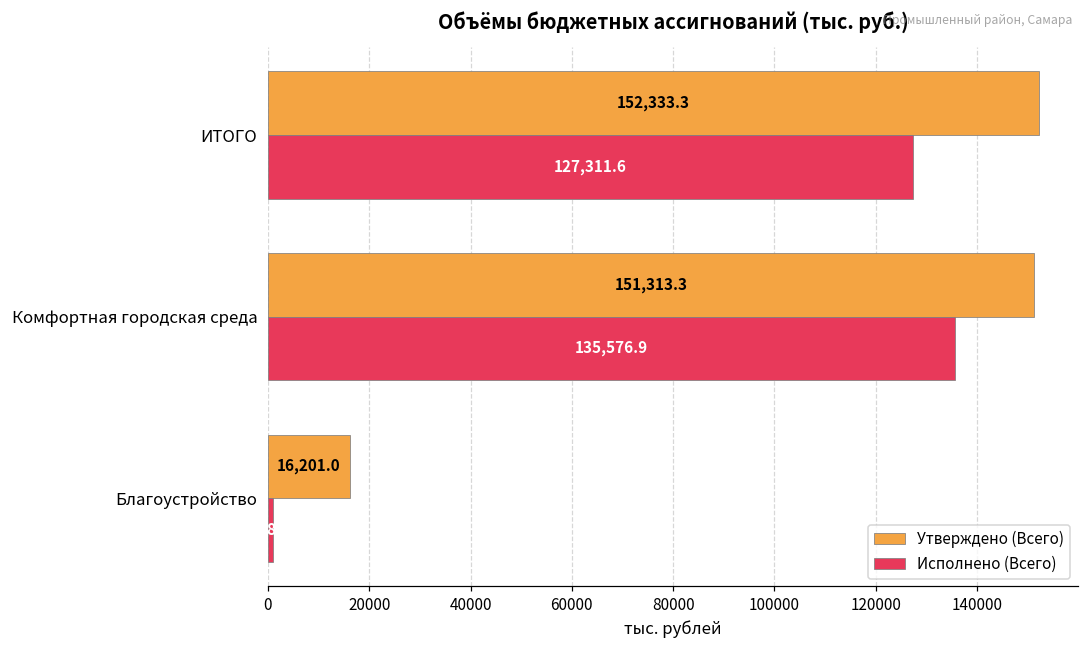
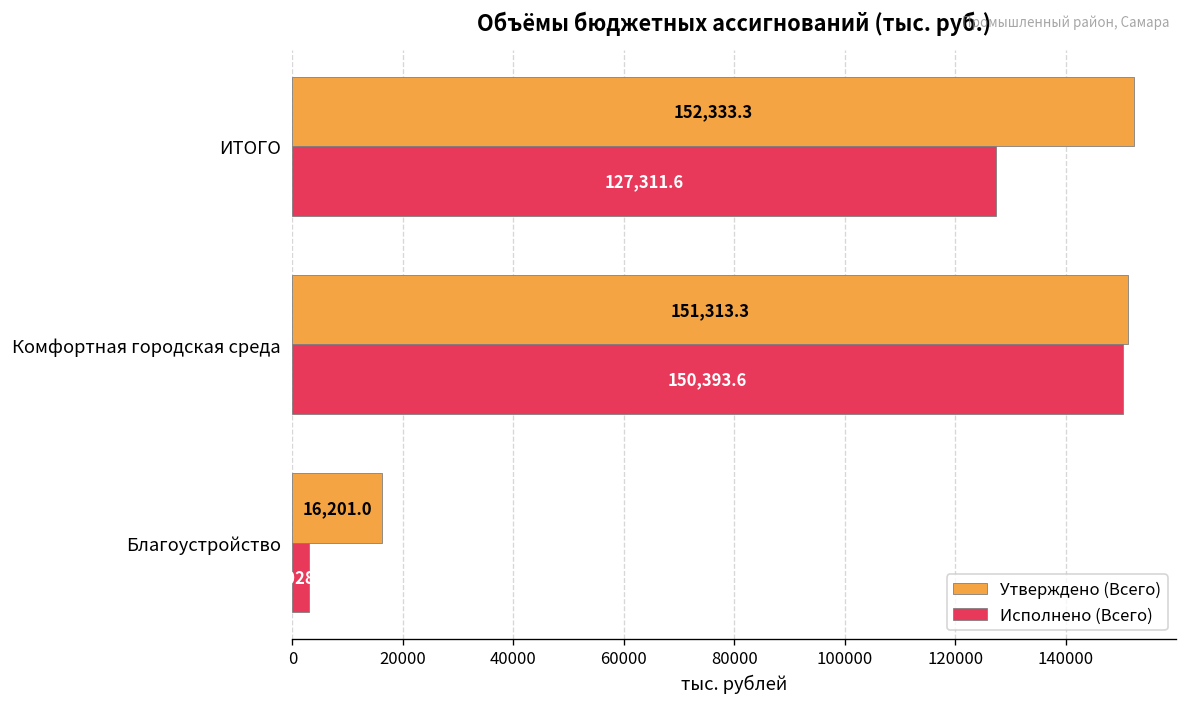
  {
    "Утверждено (Всего)": {
      "ИТОГО": "152,333.3",
      "Комфортная городская среда": "151,313.3",
      "Благоустройство": "16,201.0"
    },
    "Исполнено (Всего)": {
      "ИТОГО": "127,311.6",
-     "Комфортная городская среда": "135,576.9",
-     "Благоустройство": "1000"
+     "Комфортная городская среда": "150,393.6",
+     "Благоустройство": "3000"
    }
  }
